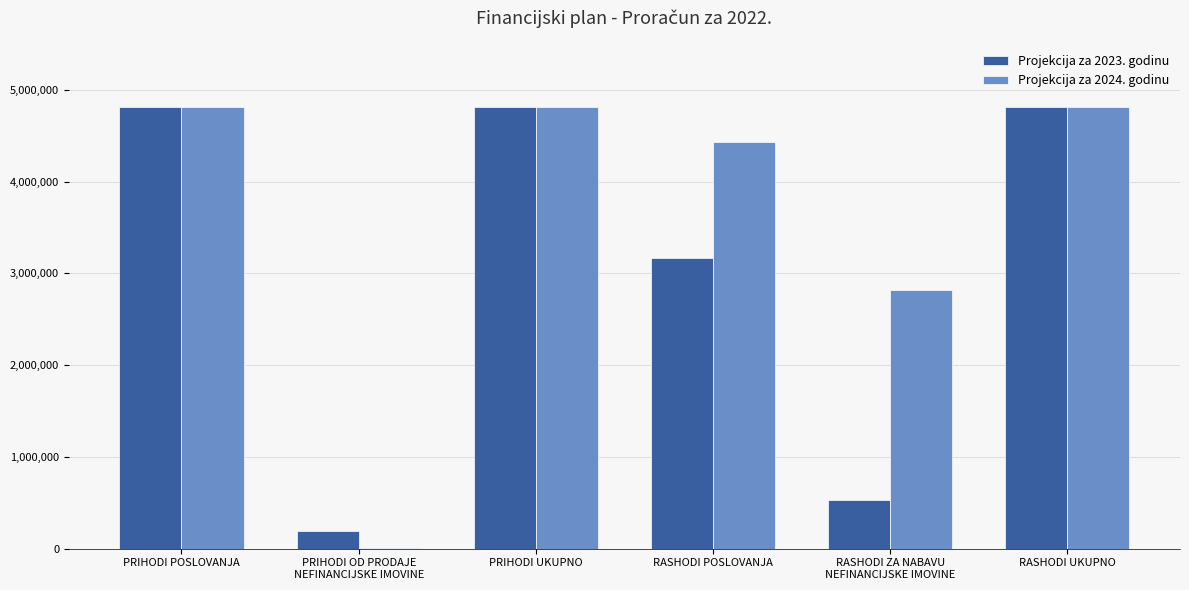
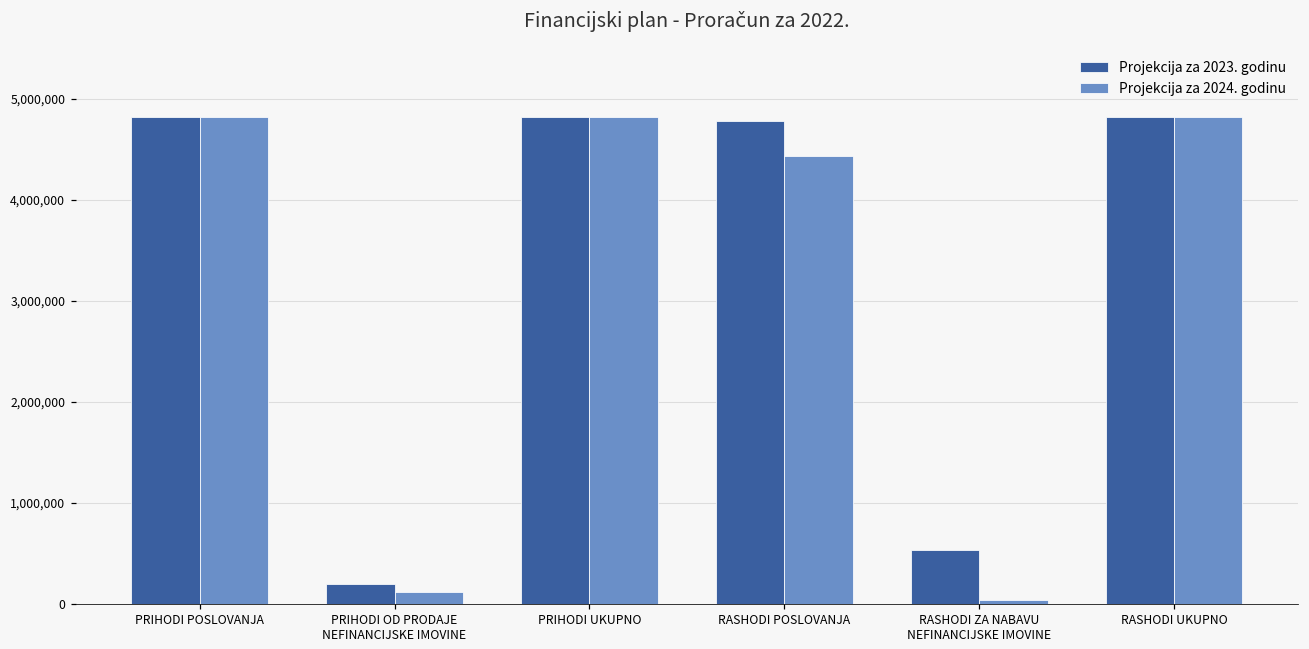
  {
    "Projekcija za 2023. godinu": {
      "PRIHODI POSLOVANJA": "4,800,000",
      "PRIHODI OD PRODAJE NEFINANCIJSKE IMOVINE": "200,000",
      "PRIHODI UKUPNO": "4,800,000",
-     "RASHODI POSLOVANJA": "3,200,000",
+     "RASHODI POSLOVANJA": "4,800,000",
      "RASHODI ZA NABAVU NEFINANCIJSKE IMOVINE": "500,000",
      "RASHODI UKUPNO": "4,800,000"
    },
    "Projekcija za 2024. godinu": {
      "PRIHODI POSLOVANJA": "4,800,000",
-     "PRIHODI OD PRODAJE NEFINANCIJSKE IMOVINE": "0",
+     "PRIHODI OD PRODAJE NEFINANCIJSKE IMOVINE": "100,000",
      "PRIHODI UKUPNO": "4,800,000",
      "RASHODI POSLOVANJA": "4,400,000",
-     "RASHODI ZA NABAVU NEFINANCIJSKE IMOVINE": "2,800,000",
+     "RASHODI ZA NABAVU NEFINANCIJSKE IMOVINE": "0",
      "RASHODI UKUPNO": "4,800,000"
    }
  }
